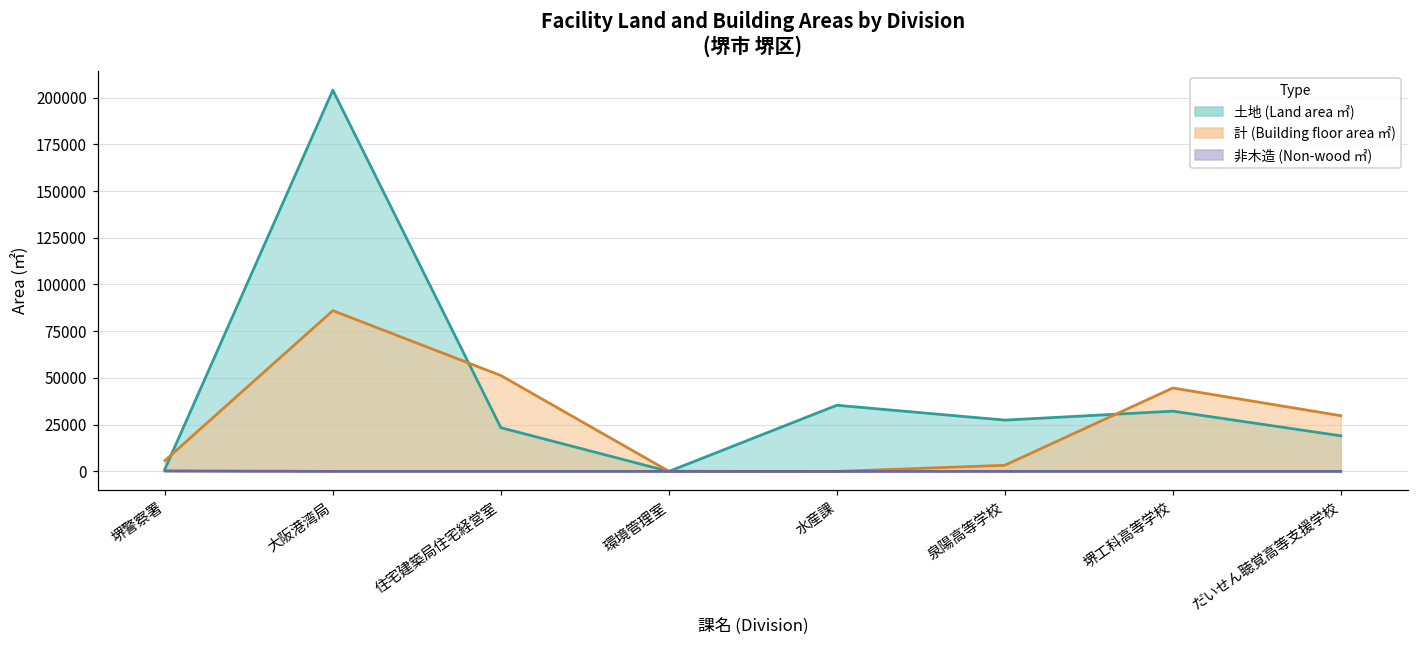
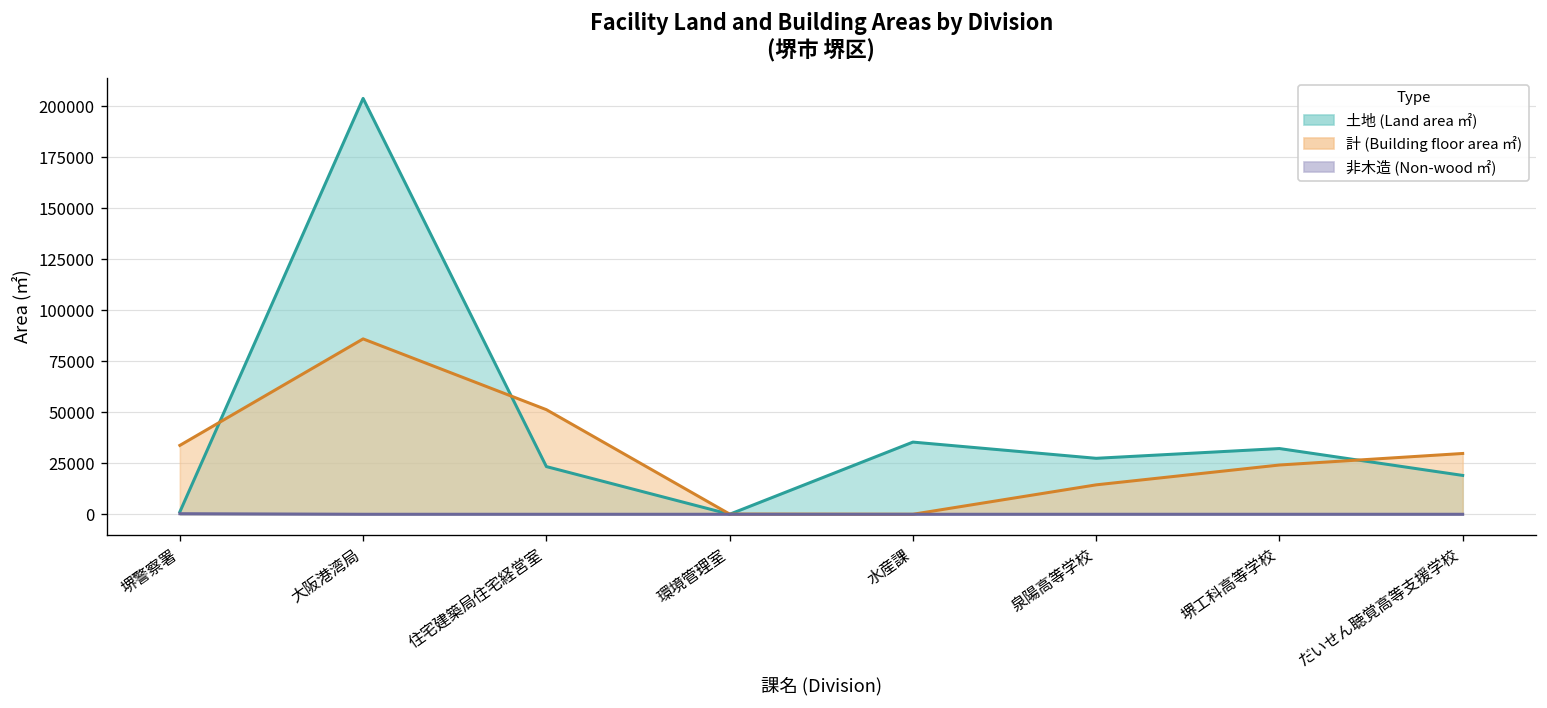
  {
    "計 (Building floor area ㎡)": {
-     "堺警察署": 6000,
+     "堺警察署": 34000,
      "大阪港湾局": 86000,
      "住宅建築局住宅経営室": 51000,
-     "泉陽高等学校": 3000,
-     "堺工科高等学校": 45000,
+     "泉陽高等学校": 14000,
+     "堺工科高等学校": 24000,
      "だいせん聴覚高等支援学校": 30000
    }
  }
